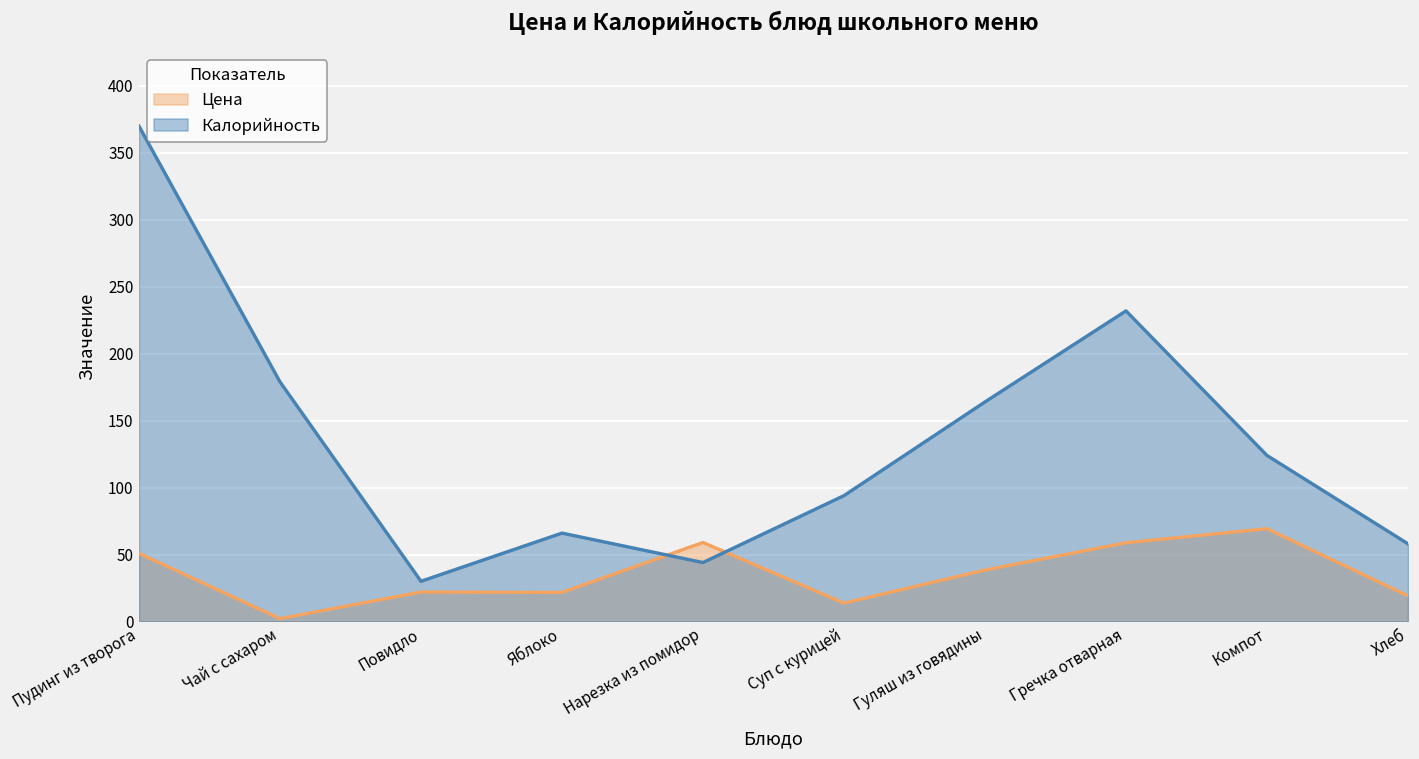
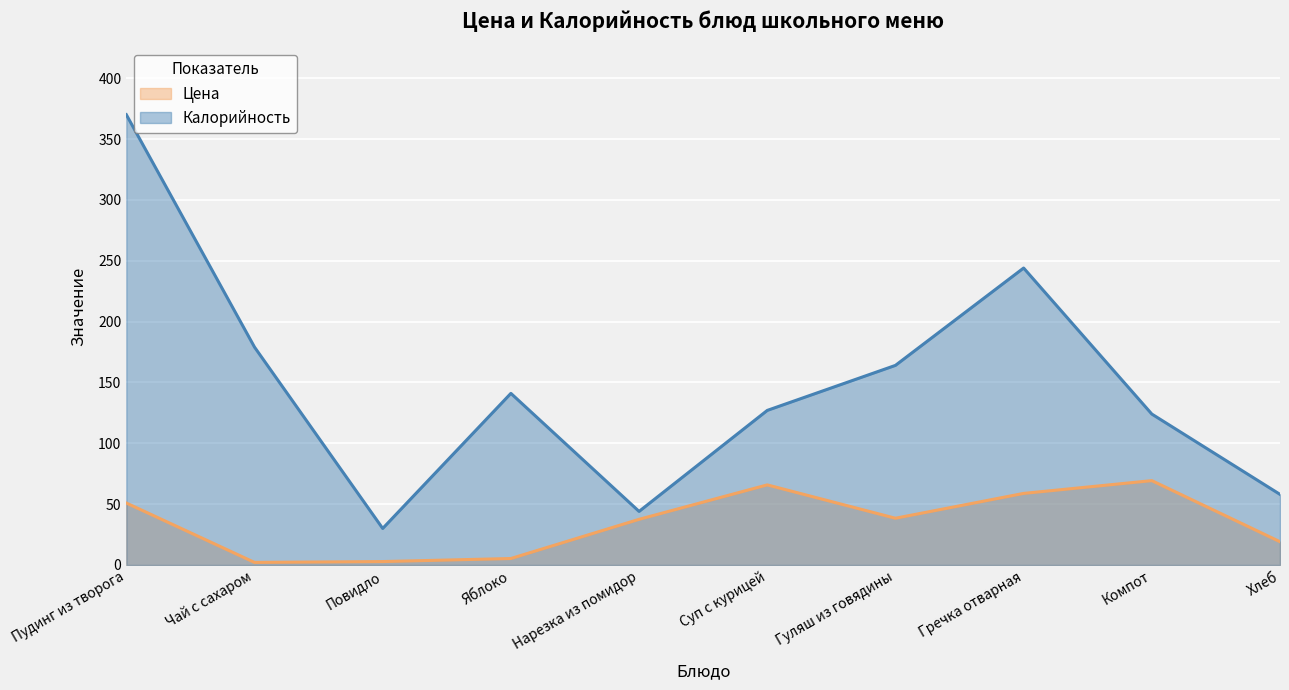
  {
    "Цена": {
      "Пудинг из творога": 51,
      "Чай с сахаром": 2,
-     "Повидло": 22,
-     "Яблоко": 22,
-     "Нарезка из помидор": 59,
-     "Суп с курицей": 14,
+     "Повидло": 3,
+     "Яблоко": 5,
+     "Нарезка из помидор": 38,
+     "Суп с курицей": 66,
      "Гуляш из говядины": 38,
      "Гречка отварная": 59,
      "Компот": 69,
      "Хлеб": 19
    },
    "Калорийность": {
      "Пудинг из творога": 370,
      "Чай с сахаром": 179,
      "Повидло": 30,
-     "Яблоко": 66,
+     "Яблоко": 141,
      "Нарезка из помидор": 44,
-     "Суп с курицей": 94,
+     "Суп с курицей": 127,
      "Гуляш из говядины": 164,
-     "Гречка отварная": 232,
+     "Гречка отварная": 244,
      "Компот": 124,
      "Хлеб": 58
    }
  }
